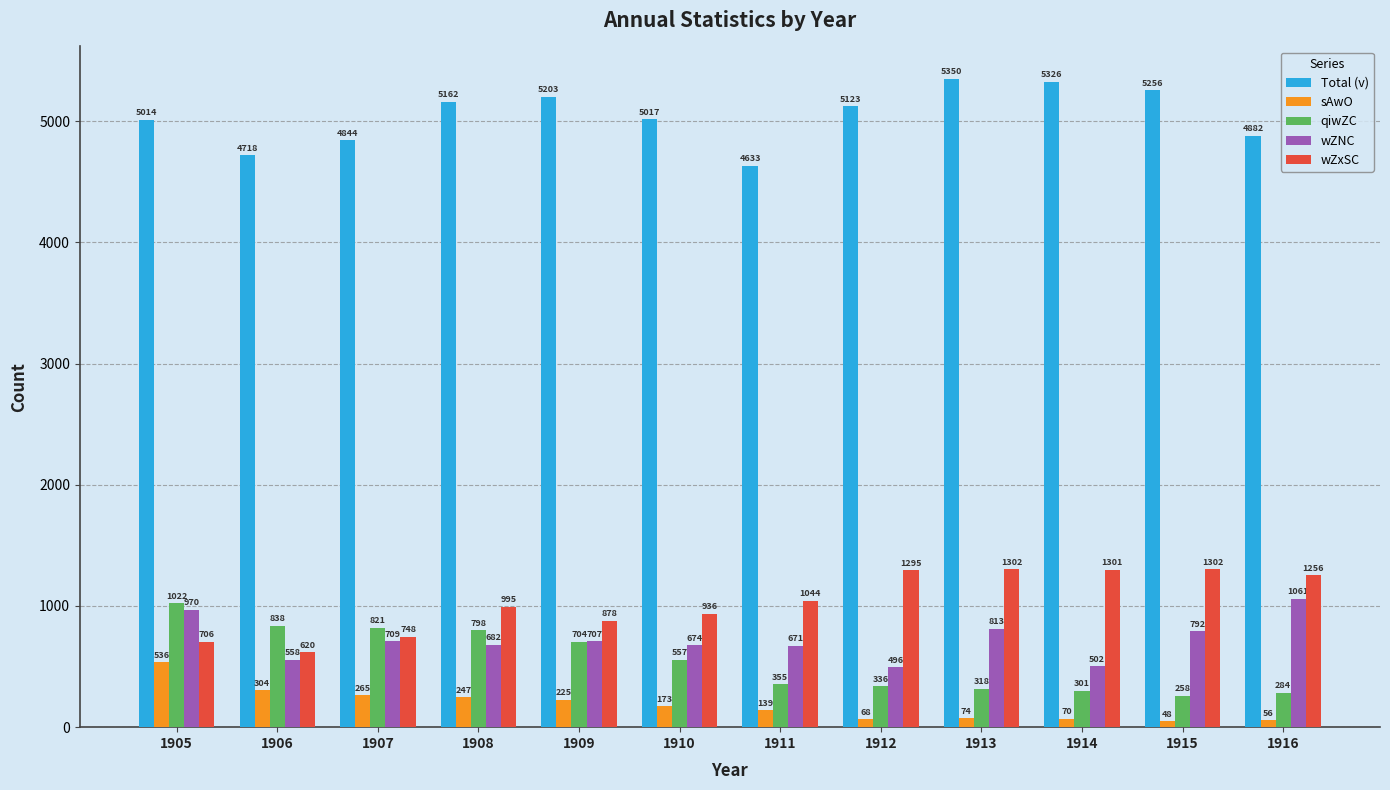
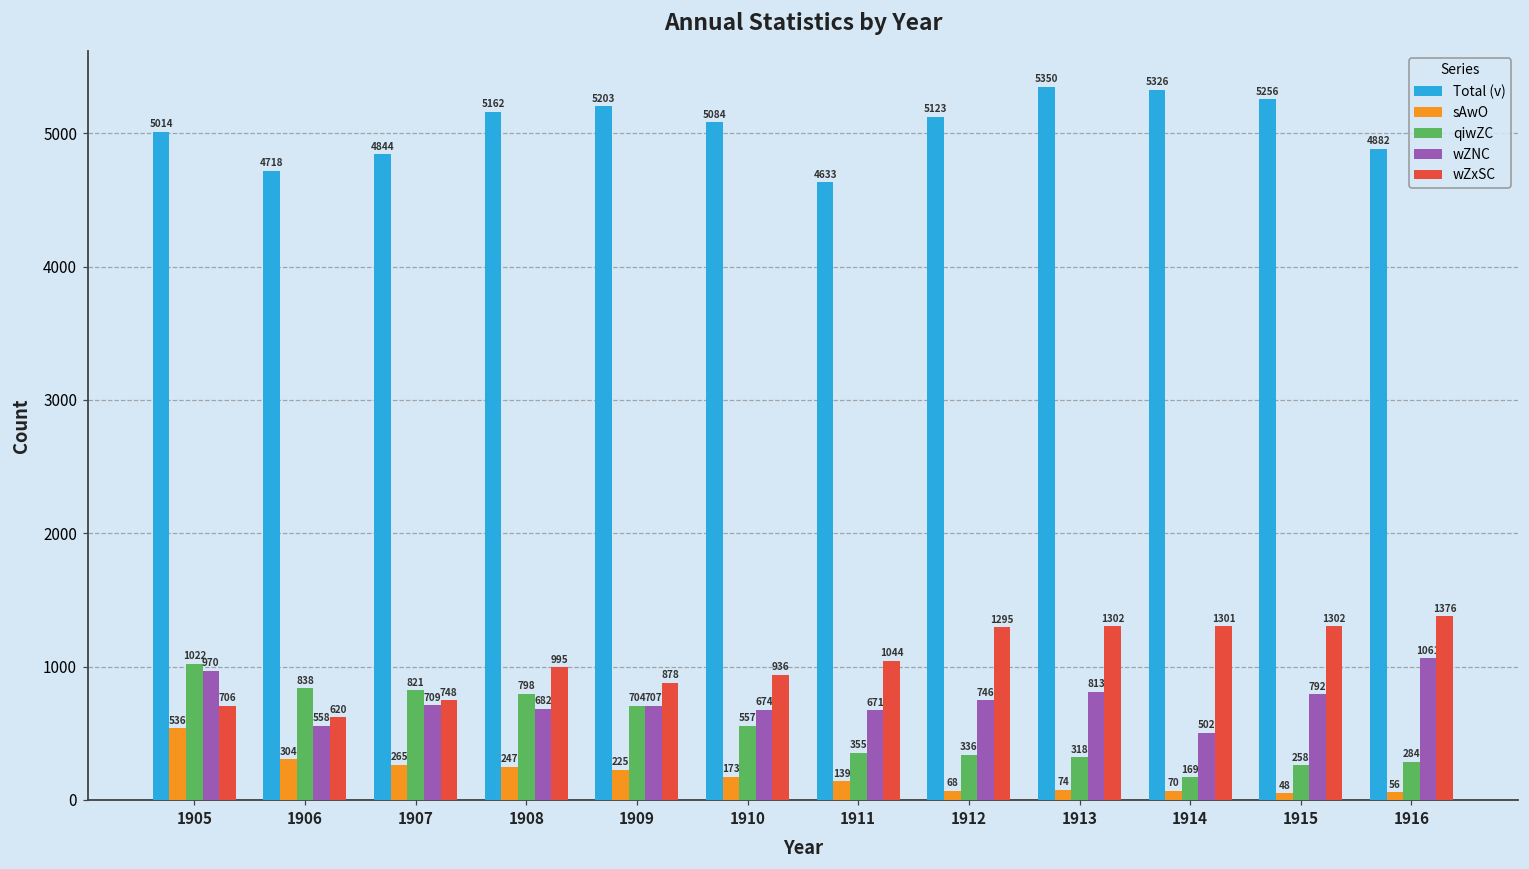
  {
    "Total (v)": {
      "1905": 5014,
      "1906": 4718,
      "1907": 4844,
      "1908": 5162,
      "1909": 5203,
-     "1910": 5017,
+     "1910": 5084,
      "1911": 4633,
      "1912": 5123,
      "1913": 5350,
      "1914": 5326,
      "1915": 5256,
      "1916": 4882
    },
    "sAwO": {
      "1905": 536,
      "1906": 304,
      "1907": 265,
      "1908": 247,
      "1909": 225,
      "1910": 173,
      "1911": 139,
      "1912": 68,
      "1913": 74,
      "1914": 70,
      "1915": 48,
      "1916": 56
    },
    "qiwZC": {
      "1905": 1022,
      "1906": 838,
      "1907": 821,
      "1908": 798,
      "1909": 704,
      "1910": 557,
      "1911": 355,
      "1912": 336,
      "1913": 318,
-     "1914": 301,
+     "1914": 169,
      "1915": 258,
      "1916": 284
    },
    "wZNC": {
      "1905": 970,
      "1906": 558,
      "1907": 709,
      "1908": 682,
      "1909": 707,
      "1910": 674,
      "1911": 671,
-     "1912": 496,
+     "1912": 746,
      "1913": 813,
      "1914": 502,
      "1915": 792,
      "1916": 1061
    },
    "wZxSC": {
      "1905": 706,
      "1906": 620,
      "1907": 748,
      "1908": 995,
      "1909": 878,
      "1910": 936,
      "1911": 1044,
      "1912": 1295,
      "1913": 1302,
      "1914": 1301,
      "1915": 1302,
-     "1916": 1256
+     "1916": 1376
    }
  }
